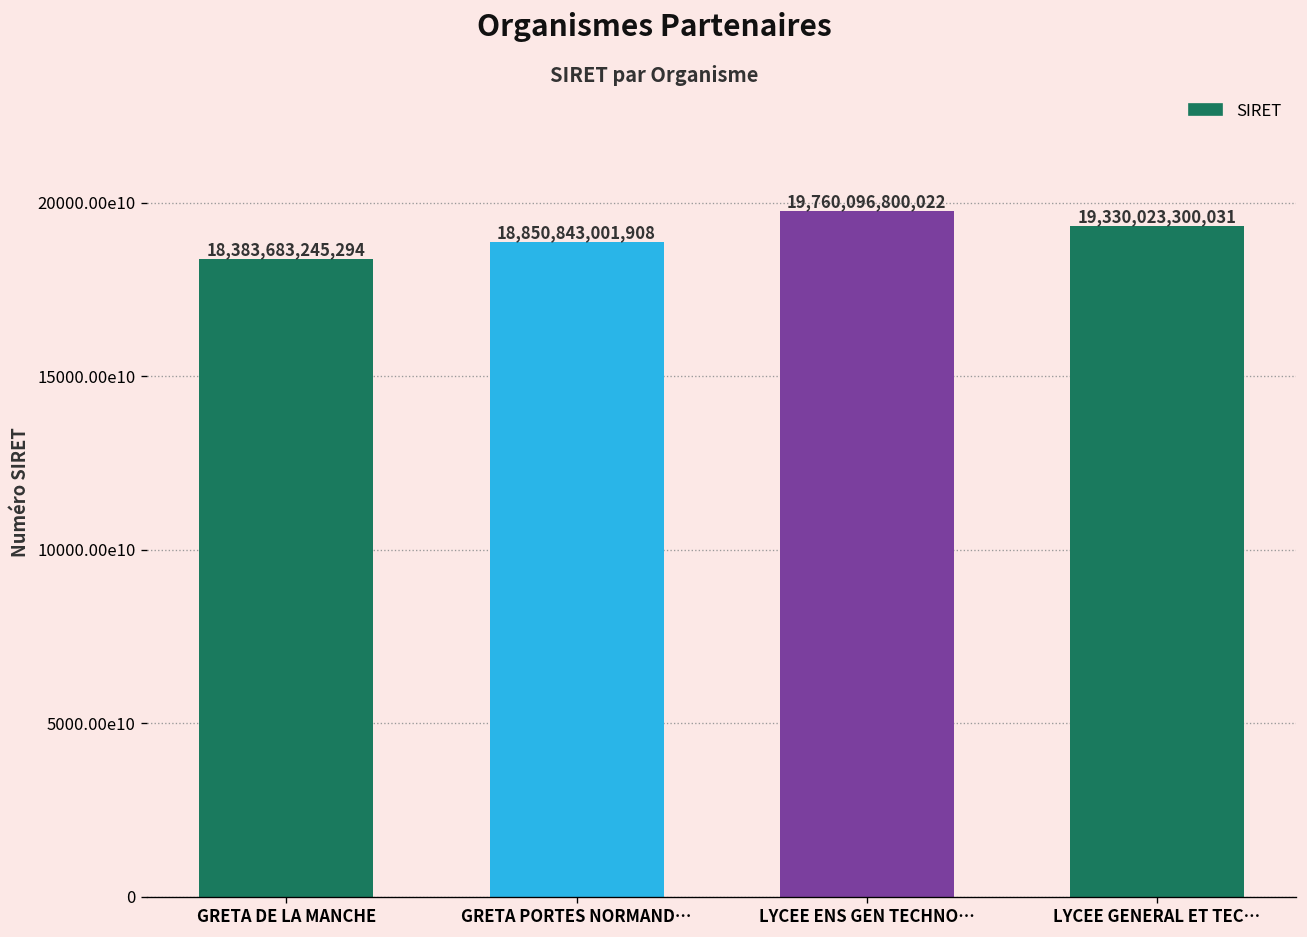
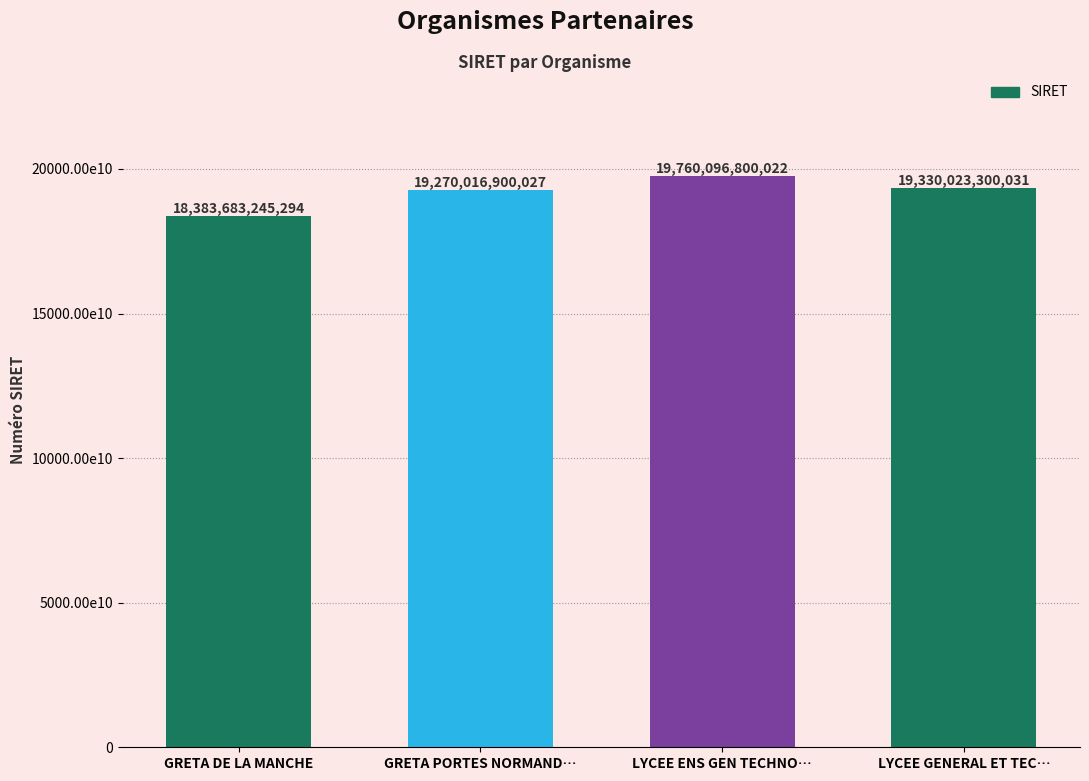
  {
    "GRETA DE LA MANCHE": "18,383,683,245,294",
-   "GRETA PORTES NORMAND…": "18,850,843,001,908",
+   "GRETA PORTES NORMAND…": "19,270,016,900,027",
    "LYCEE ENS GEN TECHNO…": "19,760,096,800,022",
    "LYCEE GENERAL ET TEC…": "19,330,023,300,031"
  }
